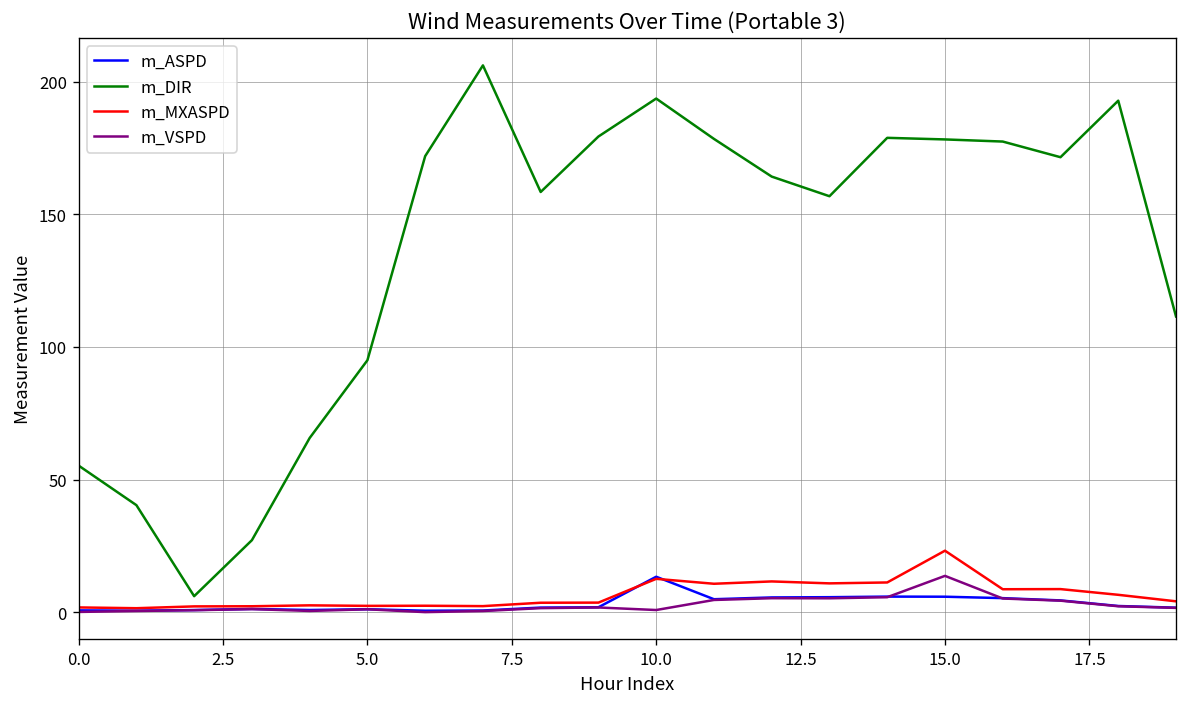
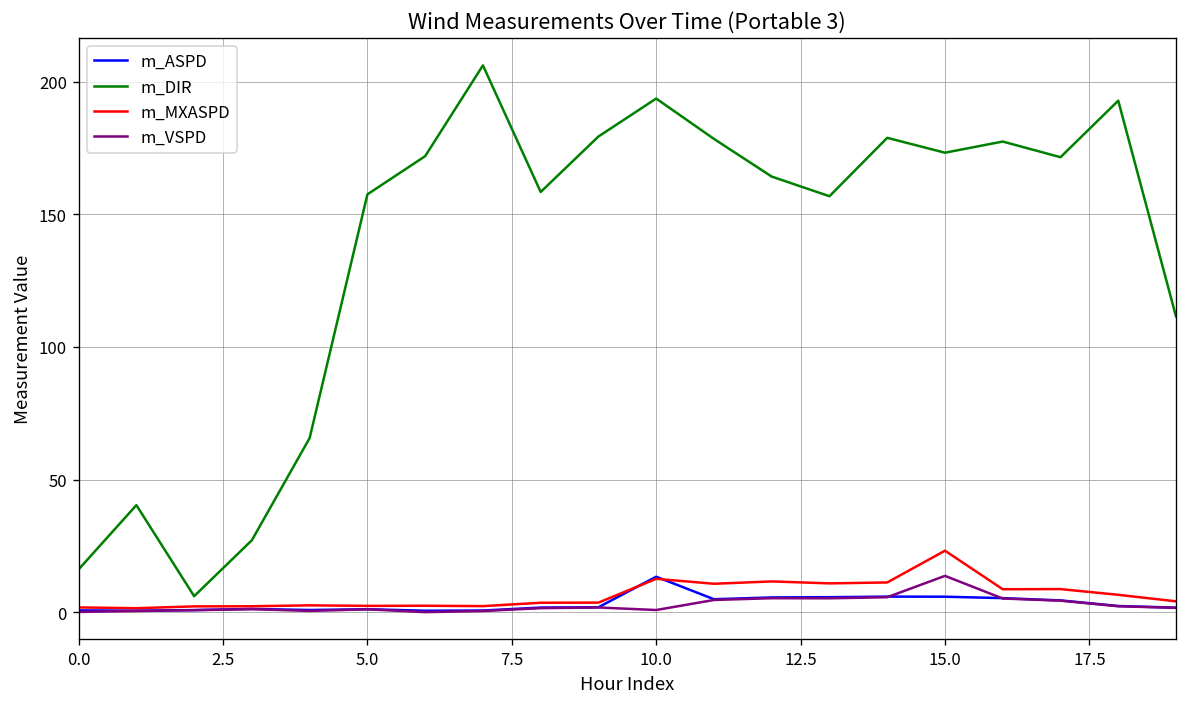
  {
    "m_ASPD": {
      "15.0": 6
    },
    "m_DIR": {
-     "0.0": 55,
-     "5.0": 95,
+     "0.0": 16,
+     "5.0": 158,
      "10.0": 194,
-     "15.0": 178
+     "15.0": 173
    },
    "m_MXASPD": {
      "5.0": 2,
      "15.0": 23
    },
    "m_VSPD": {
      "10.0": 1,
      "15.0": 14
    }
  }
